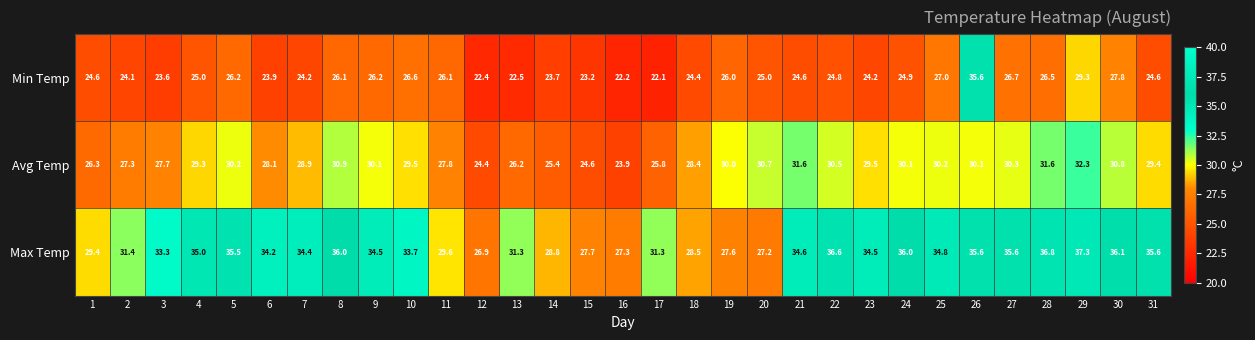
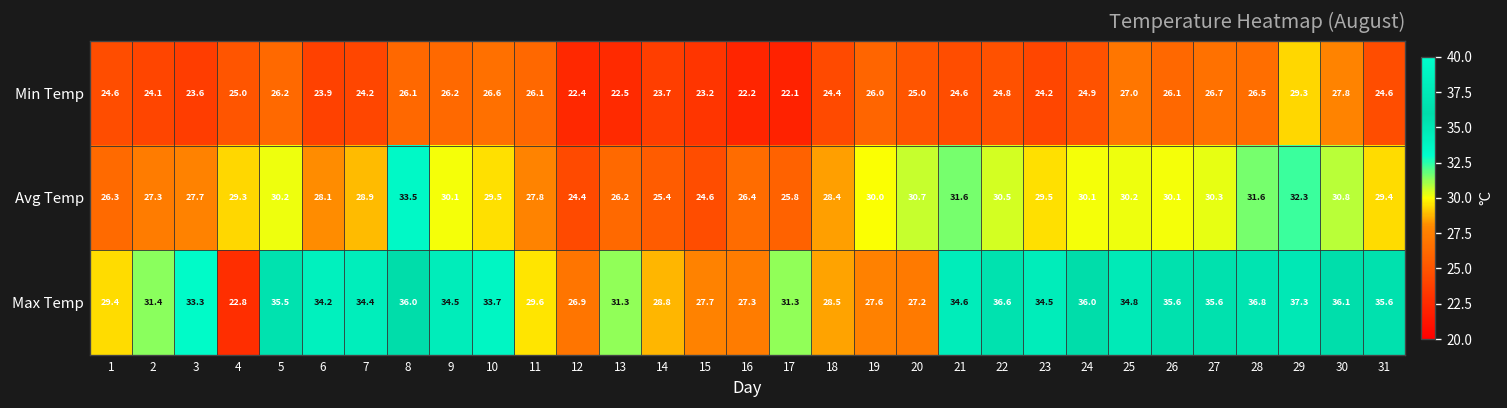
  {
    "Min Temp": {
      "1": 24.6,
      "2": 24.1,
      "3": 23.6,
      "4": 25.0,
      "5": 26.2,
      "6": 23.9,
      "7": 24.2,
      "8": 26.1,
      "9": 26.2,
      "10": 26.6,
      "11": 26.1,
      "12": 22.4,
      "13": 22.5,
      "14": 23.7,
      "15": 23.2,
      "16": 22.2,
      "17": 22.1,
      "18": 24.4,
      "19": 26.0,
      "20": 25.0,
      "21": 24.6,
      "22": 24.8,
      "23": 24.2,
      "24": 24.9,
      "25": 27.0,
-     "26": 35.6,
+     "26": 26.1,
      "27": 26.7,
      "28": 26.5,
      "29": 29.3,
      "30": 27.8,
      "31": 24.6
    },
    "Avg Temp": {
      "1": 26.3,
      "2": 27.3,
      "3": 27.7,
      "4": 29.3,
      "5": 30.2,
      "6": 28.1,
      "7": 28.9,
-     "8": 30.9,
+     "8": 33.5,
      "9": 30.1,
      "10": 29.5,
      "11": 27.8,
      "12": 24.4,
      "13": 26.2,
      "14": 25.4,
      "15": 24.6,
-     "16": 23.9,
+     "16": 26.4,
      "17": 25.8,
      "18": 28.4,
      "19": 30.0,
      "20": 30.7,
      "21": 31.6,
      "22": 30.5,
      "23": 29.5,
      "24": 30.1,
      "25": 30.2,
      "26": 30.1,
      "27": 30.3,
      "28": 31.6,
      "29": 32.3,
      "30": 30.8,
      "31": 29.4
    },
    "Max Temp": {
      "1": 29.4,
      "2": 31.4,
      "3": 33.3,
-     "4": 35.0,
+     "4": 22.8,
      "5": 35.5,
      "6": 34.2,
      "7": 34.4,
      "8": 36.0,
      "9": 34.5,
      "10": 33.7,
      "11": 29.6,
      "12": 26.9,
      "13": 31.3,
      "14": 28.8,
      "15": 27.7,
      "16": 27.3,
      "17": 31.3,
      "18": 28.5,
      "19": 27.6,
      "20": 27.2,
      "21": 34.6,
      "22": 36.6,
      "23": 34.5,
      "24": 36.0,
      "25": 34.8,
      "26": 35.6,
      "27": 35.6,
      "28": 36.8,
      "29": 37.3,
      "30": 36.1,
      "31": 35.6
    }
  }
